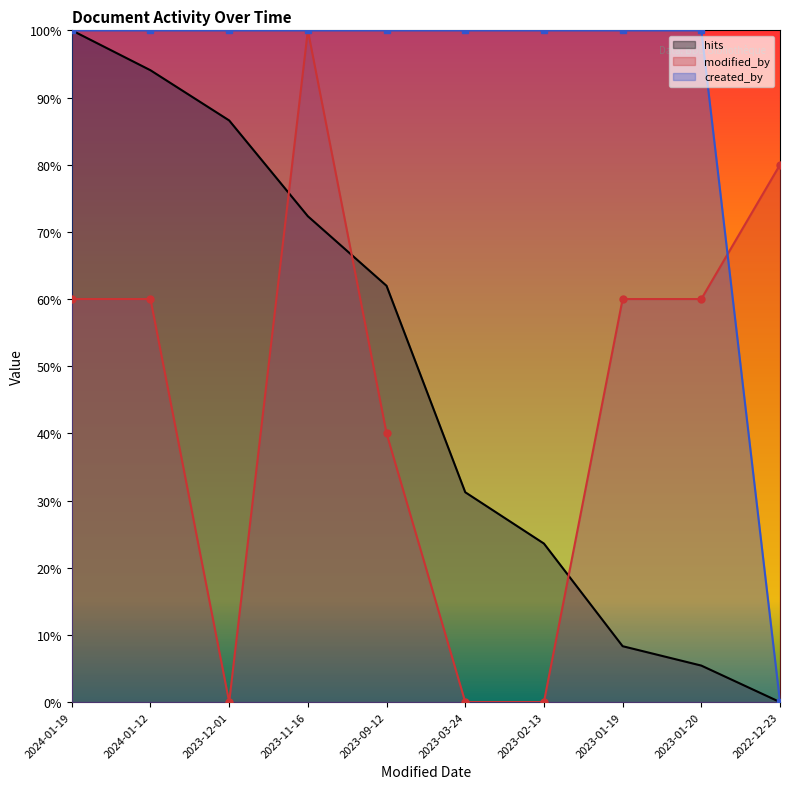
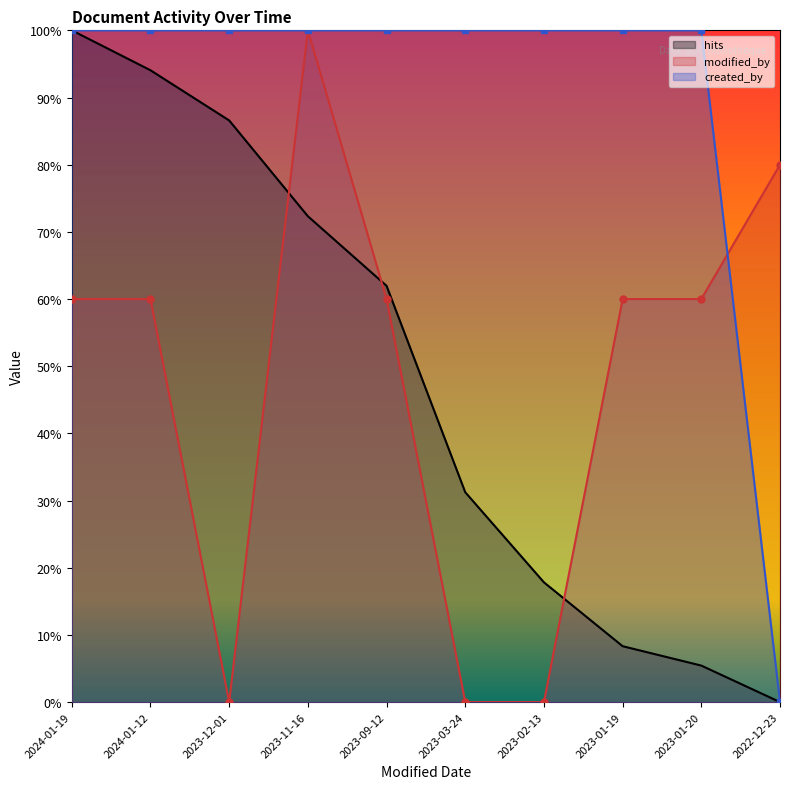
  {
    "hits": {
      "2024-01-12": "94%",
      "2023-12-01": "87%",
      "2023-11-16": "72%",
      "2023-09-12": "62%",
      "2023-03-24": "31%",
-     "2023-02-13": "24%",
+     "2023-02-13": "18%",
      "2023-01-19": "8%",
      "2023-01-20": "5%"
    },
    "modified_by": {
      "2024-01-19": "60%",
      "2024-01-12": "60%",
      "2023-12-01": "0%",
-     "2023-09-12": "40%",
+     "2023-09-12": "60%",
      "2023-03-24": "0%",
      "2023-02-13": "0%",
      "2023-01-19": "60%",
      "2023-01-20": "60%",
      "2022-12-23": "80%"
    },
    "created_by": {
      "2024-01-12": "100%",
      "2023-12-01": "100%",
      "2023-09-12": "100%",
      "2023-03-24": "100%",
      "2023-02-13": "100%",
      "2023-01-19": "100%",
      "2023-01-20": "100%"
    }
  }
